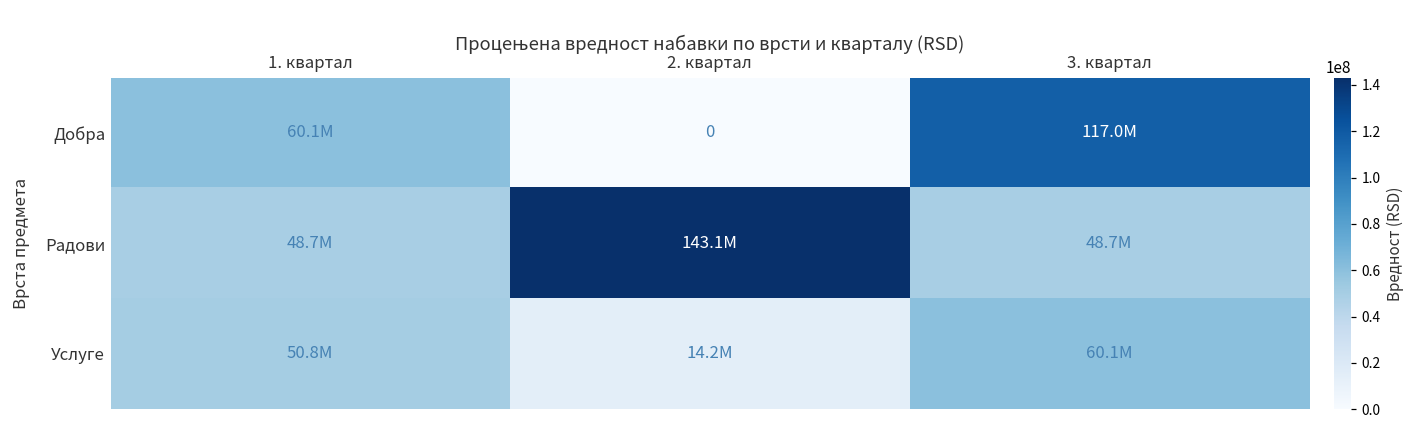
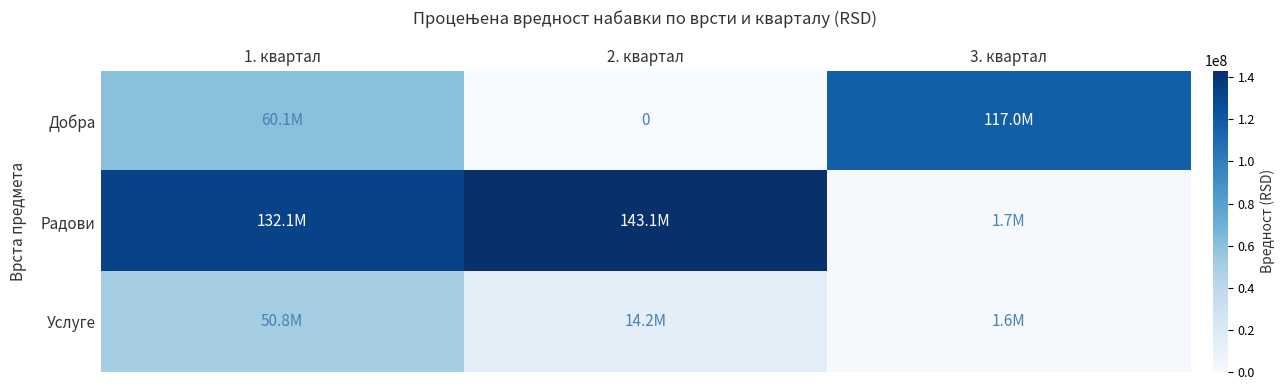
  {
    "Добра": {
      "1. квартал": "60.1M",
      "2. квартал": "0",
      "3. квартал": "117.0M"
    },
    "Радови": {
-     "1. квартал": "48.7M",
+     "1. квартал": "132.1M",
      "2. квартал": "143.1M",
-     "3. квартал": "48.7M"
+     "3. квартал": "1.7M"
    },
    "Услуге": {
      "1. квартал": "50.8M",
      "2. квартал": "14.2M",
-     "3. квартал": "60.1M"
+     "3. квартал": "1.6M"
    }
  }
